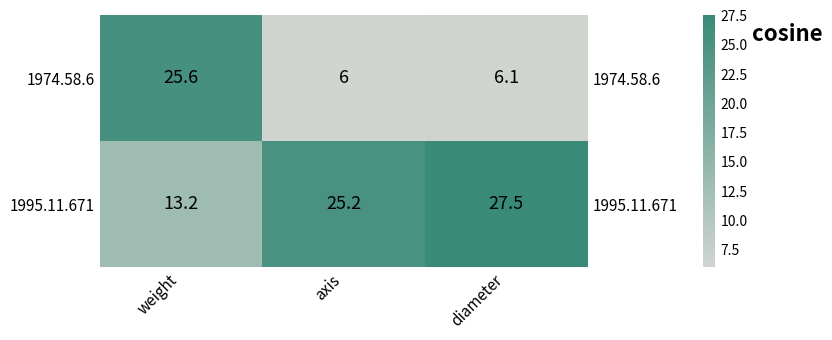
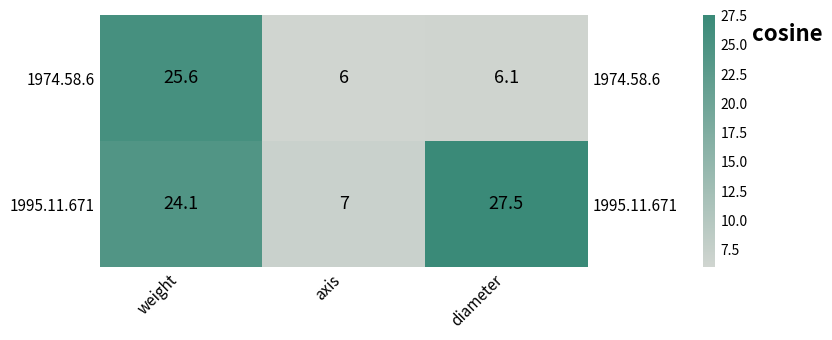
  {
    "1974.58.6": {
      "weight": 25.6,
      "axis": 6,
      "diameter": 6.1
    },
    "1995.11.671": {
-     "weight": 13.2,
-     "axis": 25.2,
+     "weight": 24.1,
+     "axis": 7,
      "diameter": 27.5
    }
  }
